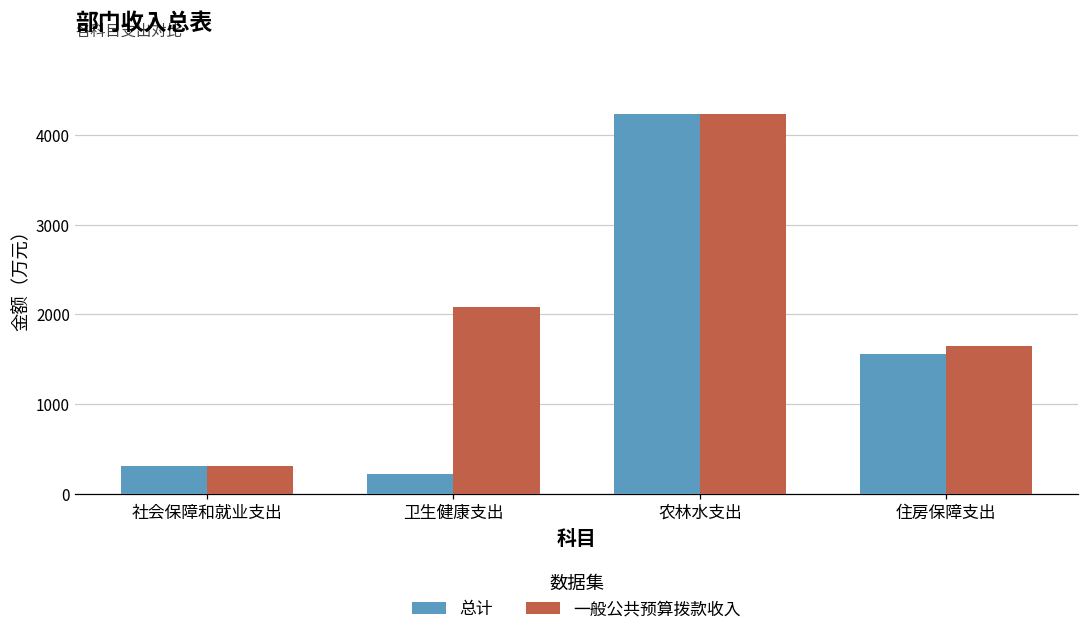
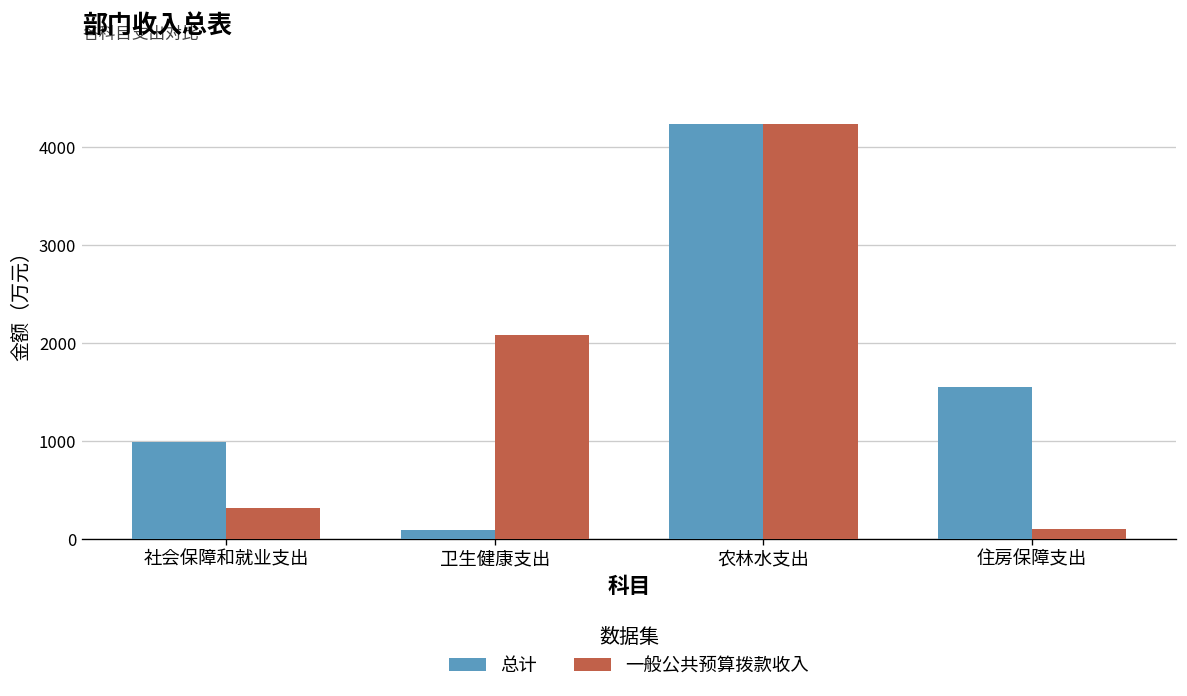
  {
    "总计": {
-     "社会保障和就业支出": 300,
-     "卫生健康支出": 200,
+     "社会保障和就业支出": 1000,
+     "卫生健康支出": 100,
      "农林水支出": 4200,
      "住房保障支出": 1600
    },
    "一般公共预算拨款收入": {
      "社会保障和就业支出": 300,
      "卫生健康支出": 2100,
      "农林水支出": 4200,
-     "住房保障支出": 1600
+     "住房保障支出": 100
    }
  }
